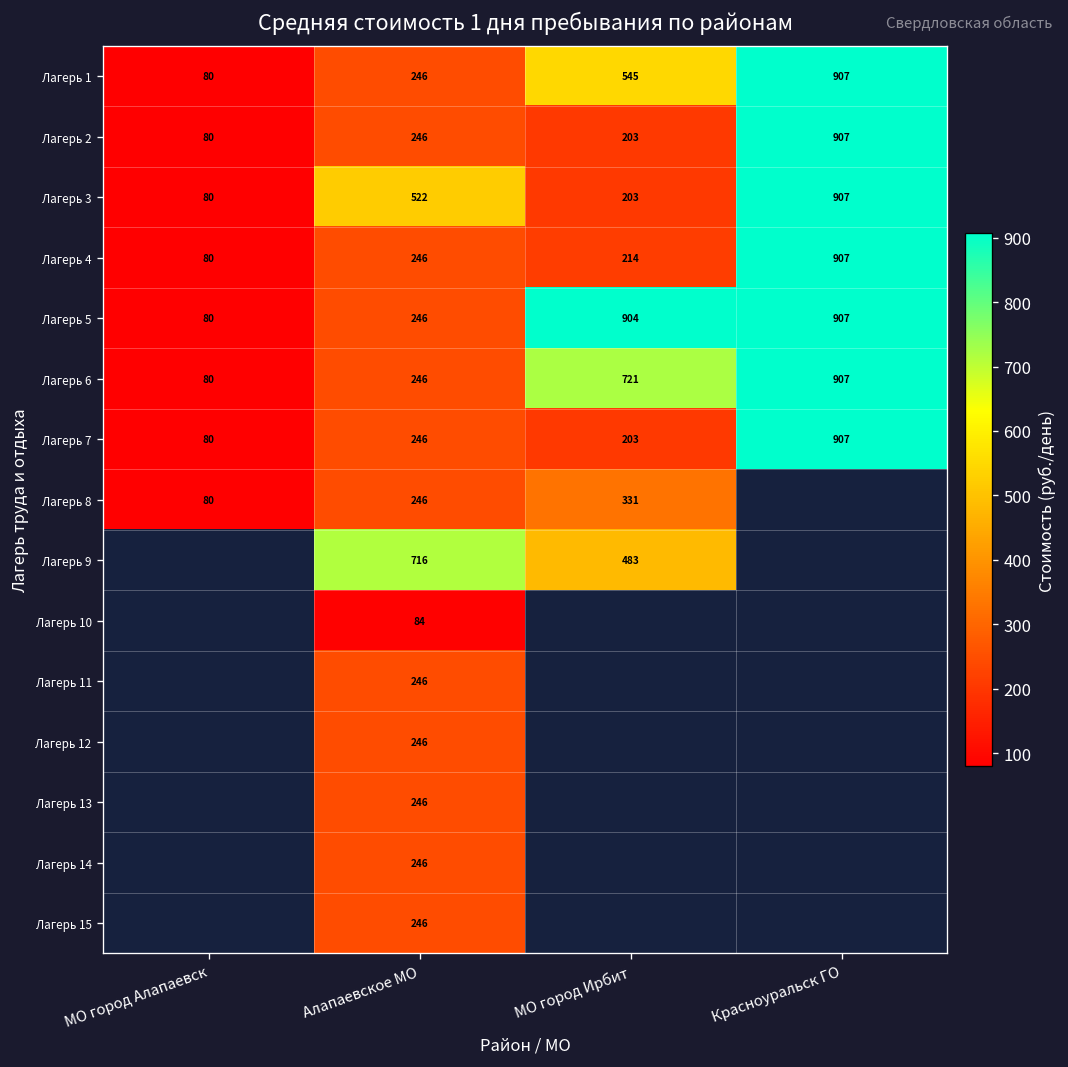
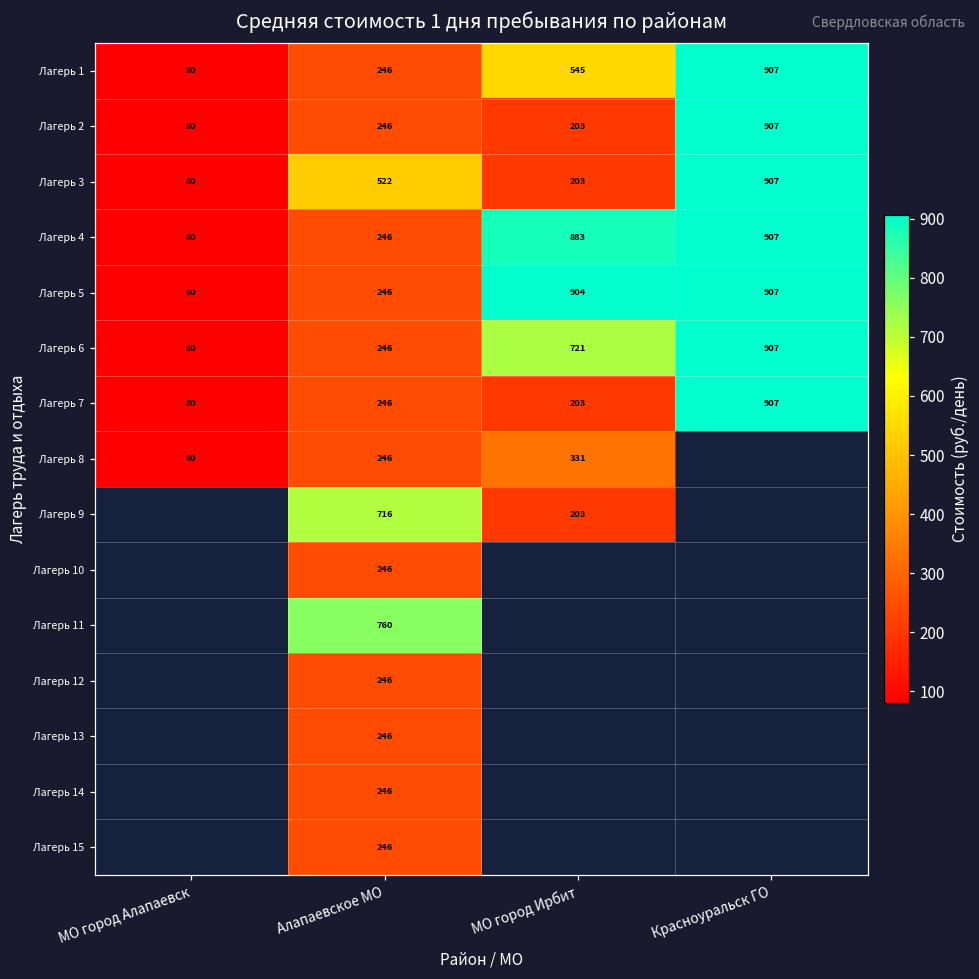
  {
    "Лагерь 1": {
      "МО город Алапаевск": 80,
      "Алапаевское МО": 246,
      "МО город Ирбит": 545,
      "Красноуральск ГО": 907
    },
    "Лагерь 2": {
      "МО город Алапаевск": 80,
      "Алапаевское МО": 246,
      "МО город Ирбит": 203,
      "Красноуральск ГО": 907
    },
    "Лагерь 3": {
      "МО город Алапаевск": 80,
      "Алапаевское МО": 522,
      "МО город Ирбит": 203,
      "Красноуральск ГО": 907
    },
    "Лагерь 4": {
      "МО город Алапаевск": 80,
      "Алапаевское МО": 246,
-     "МО город Ирбит": 214,
+     "МО город Ирбит": 883,
      "Красноуральск ГО": 907
    },
    "Лагерь 5": {
      "МО город Алапаевск": 80,
      "Алапаевское МО": 246,
      "МО город Ирбит": 904,
      "Красноуральск ГО": 907
    },
    "Лагерь 6": {
      "МО город Алапаевск": 80,
      "Алапаевское МО": 246,
      "МО город Ирбит": 721,
      "Красноуральск ГО": 907
    },
    "Лагерь 7": {
      "МО город Алапаевск": 80,
      "Алапаевское МО": 246,
      "МО город Ирбит": 203,
      "Красноуральск ГО": 907
    },
    "Лагерь 8": {
      "МО город Алапаевск": 80,
      "Алапаевское МО": 246,
      "МО город Ирбит": 331
    },
    "Лагерь 9": {
      "Алапаевское МО": 716,
-     "МО город Ирбит": 483
+     "МО город Ирбит": 203
    },
    "Лагерь 10": {
-     "Алапаевское МО": 84
+     "Алапаевское МО": 246
    },
    "Лагерь 11": {
-     "Алапаевское МО": 246
+     "Алапаевское МО": 760
    },
    "Лагерь 12": {
      "Алапаевское МО": 246
    },
    "Лагерь 13": {
      "Алапаевское МО": 246
    },
    "Лагерь 14": {
      "Алапаевское МО": 246
    },
    "Лагерь 15": {
      "Алапаевское МО": 246
    }
  }
